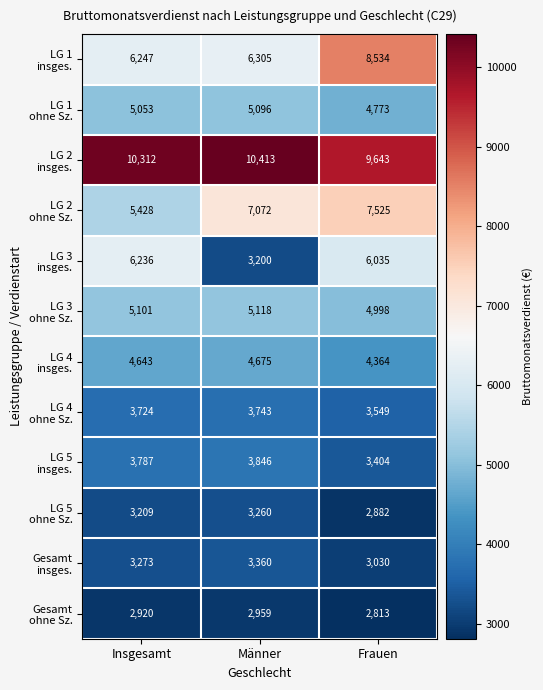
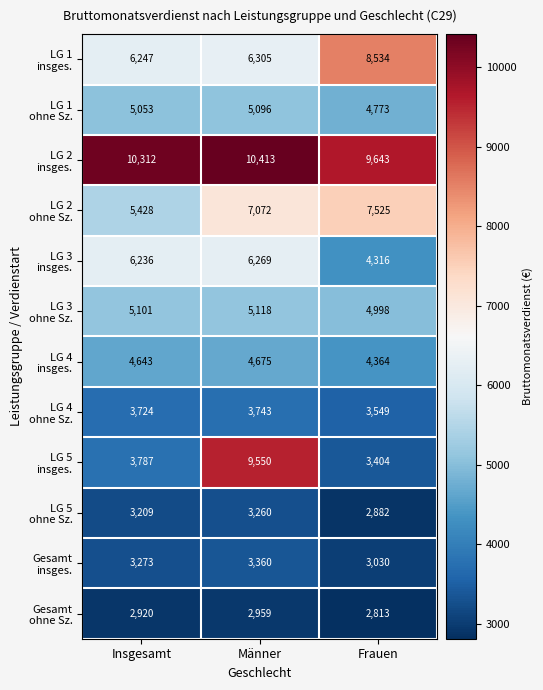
  {
    "LG 1 insges.": {
      "Insgesamt": "6,247",
      "Männer": "6,305",
      "Frauen": "8,534"
    },
    "LG 1 ohne Sz.": {
      "Insgesamt": "5,053",
      "Männer": "5,096",
      "Frauen": "4,773"
    },
    "LG 2 insges.": {
      "Insgesamt": "10,312",
      "Männer": "10,413",
      "Frauen": "9,643"
    },
    "LG 2 ohne Sz.": {
      "Insgesamt": "5,428",
      "Männer": "7,072",
      "Frauen": "7,525"
    },
    "LG 3 insges.": {
      "Insgesamt": "6,236",
-     "Männer": "3,200",
-     "Frauen": "6,035"
+     "Männer": "6,269",
+     "Frauen": "4,316"
    },
    "LG 3 ohne Sz.": {
      "Insgesamt": "5,101",
      "Männer": "5,118",
      "Frauen": "4,998"
    },
    "LG 4 insges.": {
      "Insgesamt": "4,643",
      "Männer": "4,675",
      "Frauen": "4,364"
    },
    "LG 4 ohne Sz.": {
      "Insgesamt": "3,724",
      "Männer": "3,743",
      "Frauen": "3,549"
    },
    "LG 5 insges.": {
      "Insgesamt": "3,787",
-     "Männer": "3,846",
+     "Männer": "9,550",
      "Frauen": "3,404"
    },
    "LG 5 ohne Sz.": {
      "Insgesamt": "3,209",
      "Männer": "3,260",
      "Frauen": "2,882"
    },
    "Gesamt insges.": {
      "Insgesamt": "3,273",
      "Männer": "3,360",
      "Frauen": "3,030"
    },
    "Gesamt ohne Sz.": {
      "Insgesamt": "2,920",
      "Männer": "2,959",
      "Frauen": "2,813"
    }
  }
